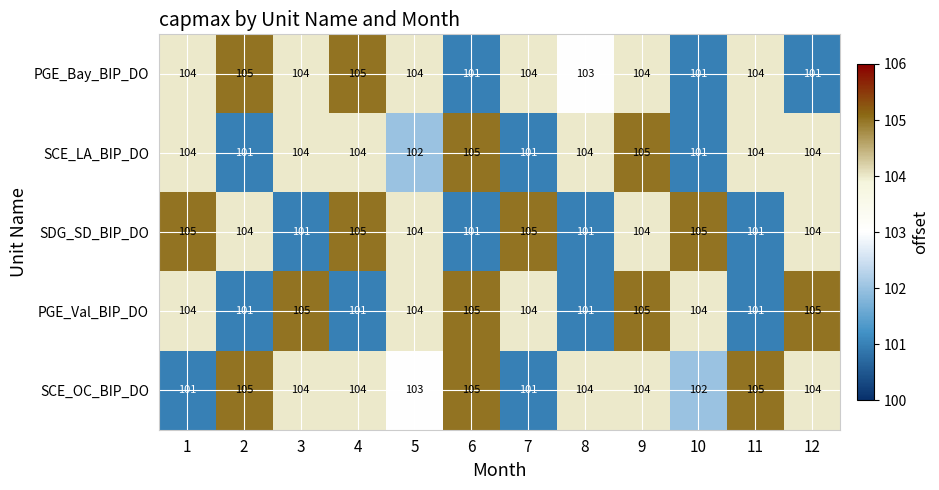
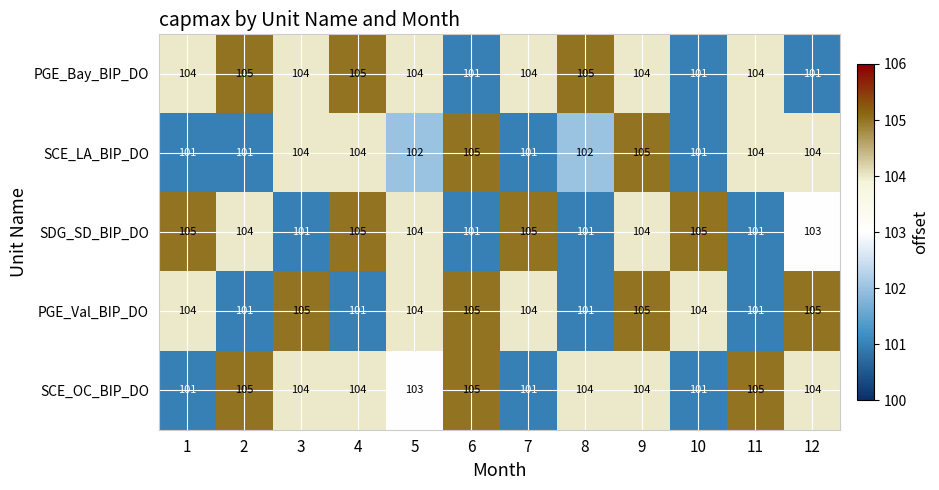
  {
    "PGE_Bay_BIP_DO": {
      "1": 104,
      "2": 105,
      "3": 104,
      "4": 105,
      "5": 104,
      "6": 101,
      "7": 104,
-     "8": 103,
+     "8": 105,
      "9": 104,
      "10": 101,
      "11": 104,
      "12": 101
    },
    "SCE_LA_BIP_DO": {
-     "1": 104,
+     "1": 101,
      "2": 101,
      "3": 104,
      "4": 104,
      "5": 102,
      "6": 105,
      "7": 101,
-     "8": 104,
+     "8": 102,
      "9": 105,
      "10": 101,
      "11": 104,
      "12": 104
    },
    "SDG_SD_BIP_DO": {
      "1": 105,
      "2": 104,
      "3": 101,
      "4": 105,
      "5": 104,
      "6": 101,
      "7": 105,
      "8": 101,
      "9": 104,
      "10": 105,
      "11": 101,
-     "12": 104
+     "12": 103
    },
    "PGE_Val_BIP_DO": {
      "1": 104,
      "2": 101,
      "3": 105,
      "4": 101,
      "5": 104,
      "6": 105,
      "7": 104,
      "8": 101,
      "9": 105,
      "10": 104,
      "11": 101,
      "12": 105
    },
    "SCE_OC_BIP_DO": {
      "1": 101,
      "2": 105,
      "3": 104,
      "4": 104,
      "5": 103,
      "6": 105,
      "7": 101,
      "8": 104,
      "9": 104,
-     "10": 102,
+     "10": 101,
      "11": 105,
      "12": 104
    }
  }
